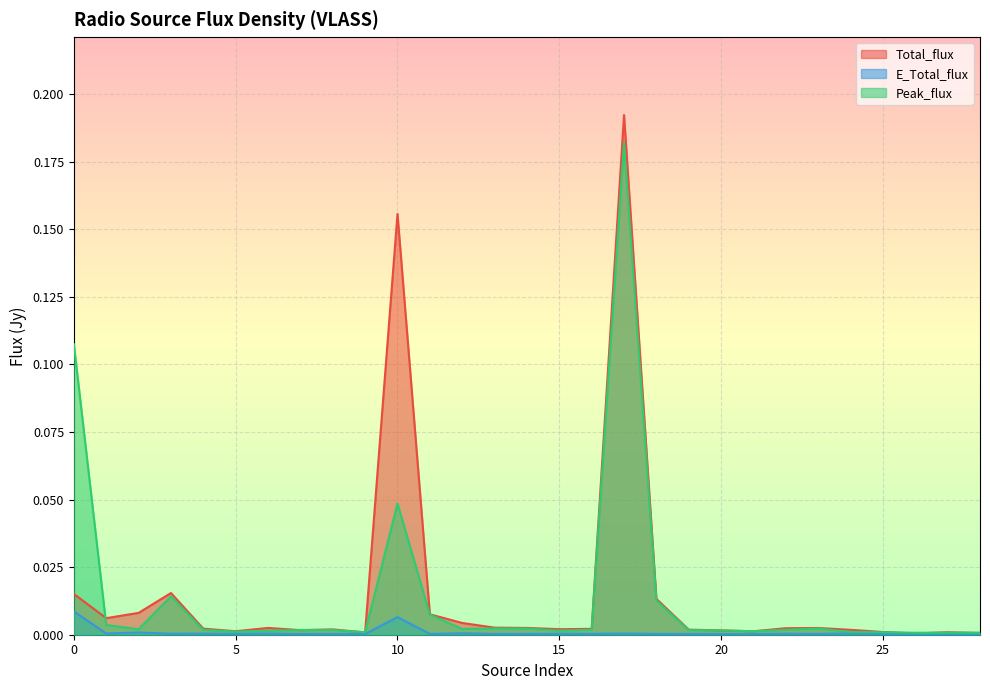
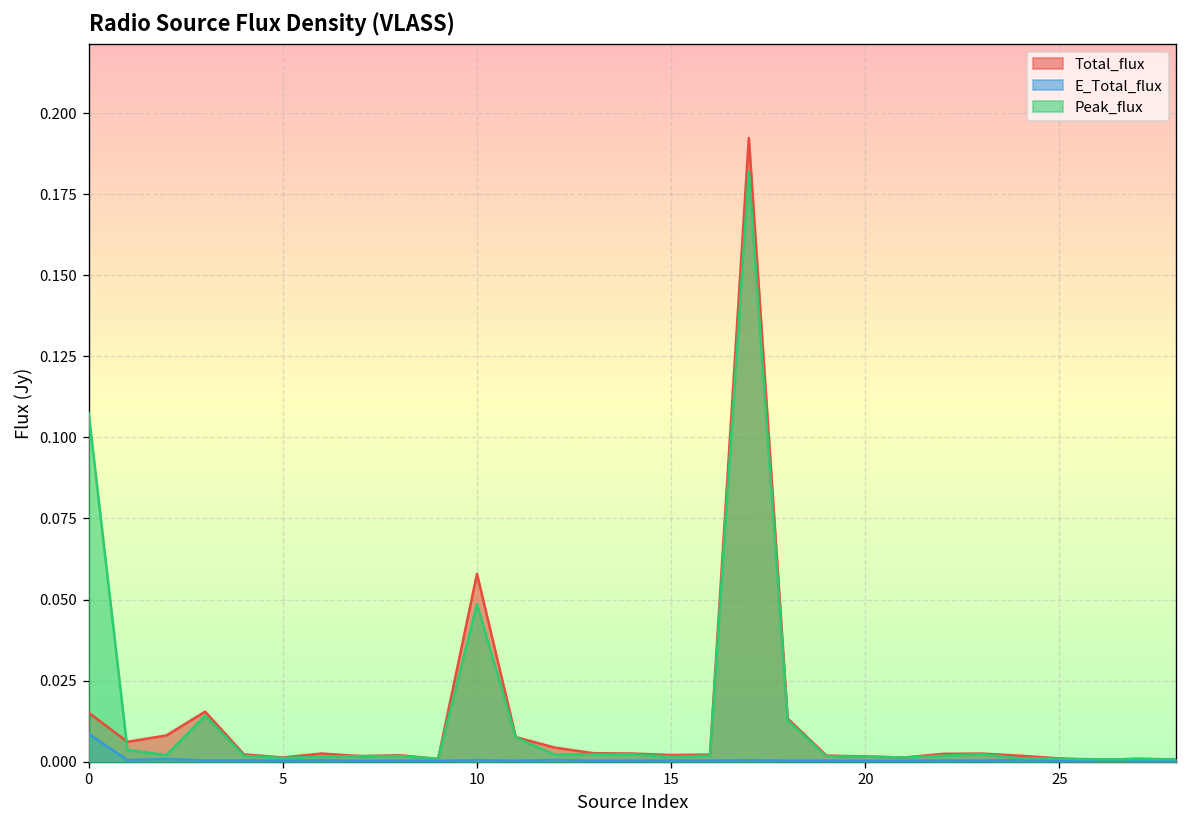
  {
    "Total_flux": {
      "0": 0.015,
-     "10": 0.156
+     "10": 0.058
    },
    "E_Total_flux": {
      "0": 0.009,
-     "10": 0.007,
+     "10": 0.000,
      "15": 0.000,
      "20": 0.000
    },
    "Peak_flux": {
      "0": 0.107,
      "10": 0.049
    }
  }
